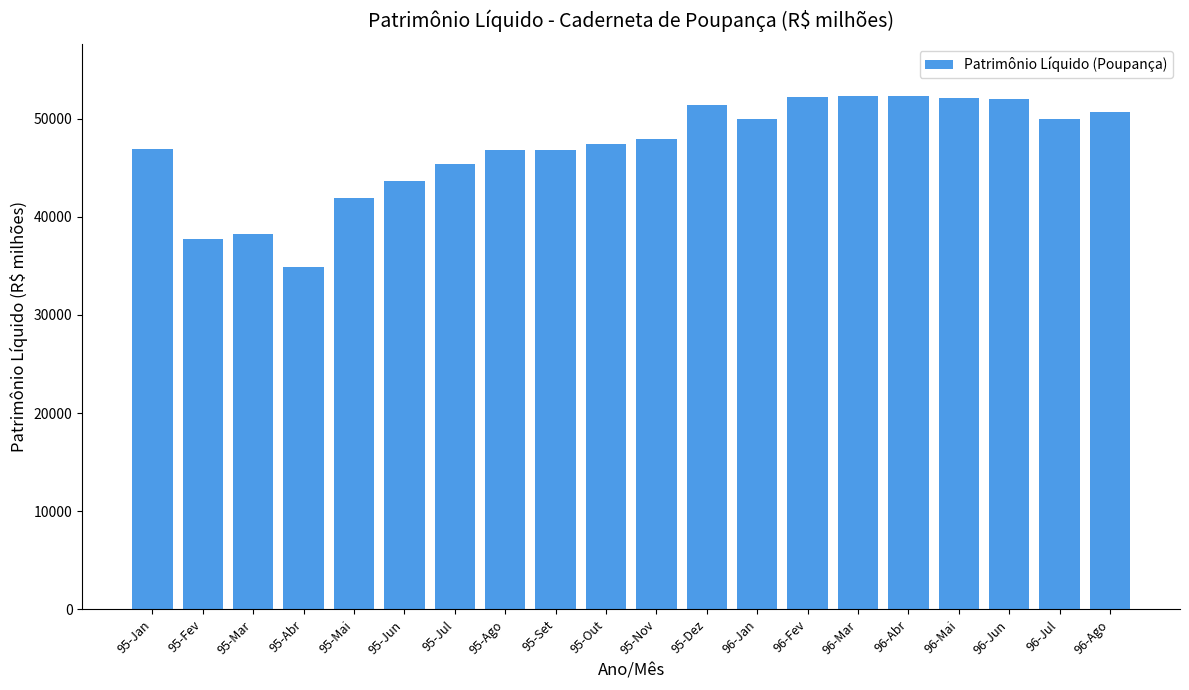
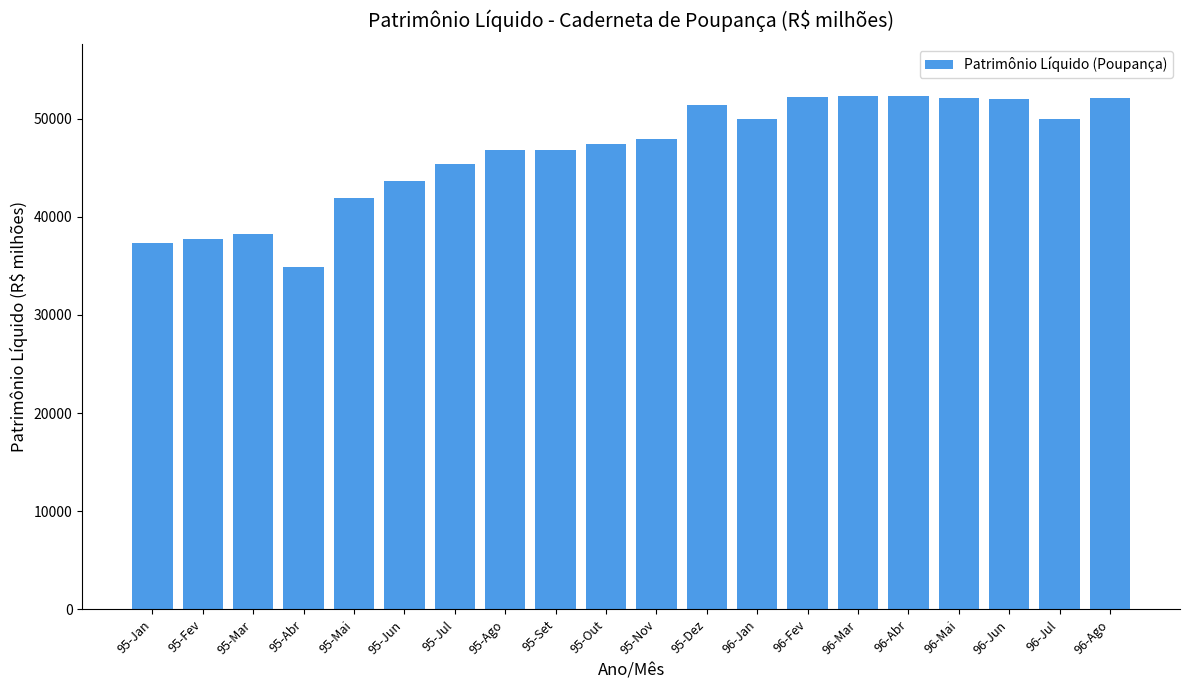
  {
-   "95-Jan": 47000,
+   "95-Jan": 37000,
    "95-Fev": 38000,
    "95-Mar": 38000,
    "95-Abr": 35000,
    "95-Mai": 42000,
    "95-Jun": 44000,
    "95-Jul": 45000,
    "95-Ago": 47000,
    "95-Set": 47000,
    "95-Out": 47000,
    "95-Nov": 48000,
    "95-Dez": 51000,
    "96-Jan": 50000,
    "96-Fev": 52000,
    "96-Mar": 52000,
    "96-Abr": 52000,
    "96-Mai": 52000,
    "96-Jun": 52000,
    "96-Jul": 50000,
-   "96-Ago": 51000
+   "96-Ago": 52000
  }
